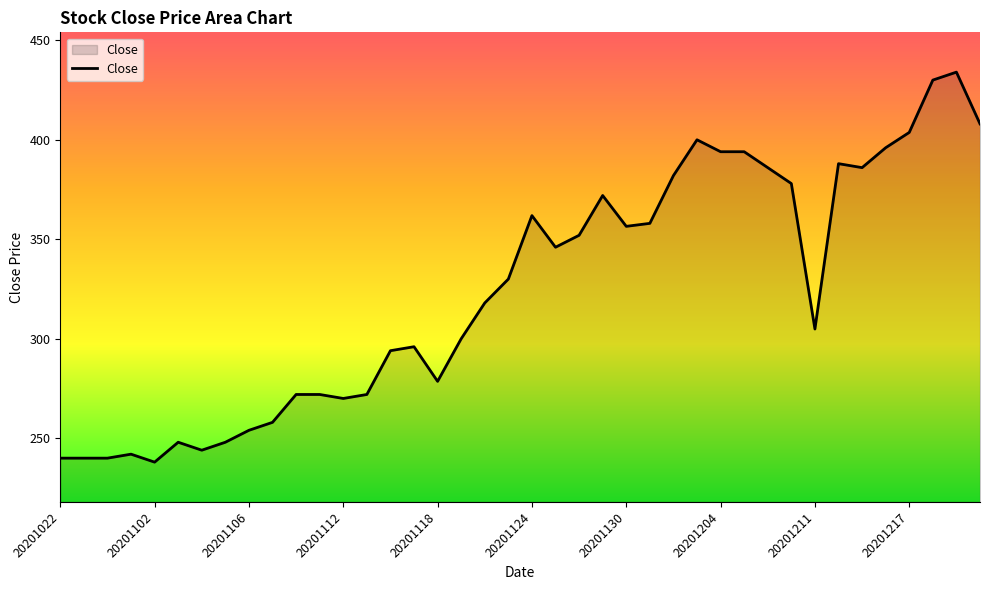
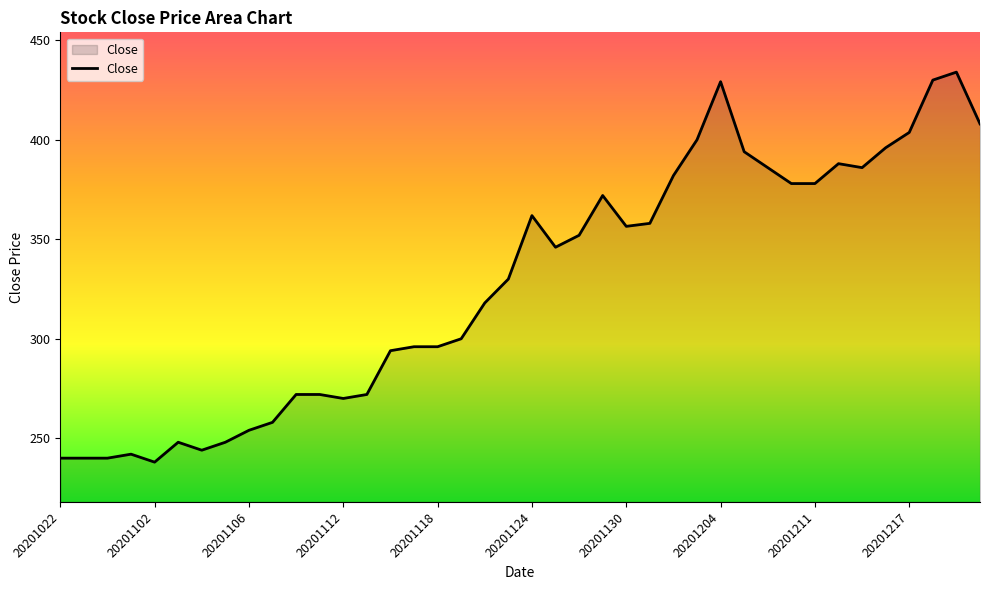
  {
    "20201022": 240,
    "20201102": 238,
    "20201106": 254,
    "20201112": 270,
-   "20201118": 279,
+   "20201118": 296,
    "20201124": 362,
    "20201130": 357,
-   "20201204": 394,
-   "20201211": 305,
+   "20201204": 429,
+   "20201211": 378,
    "20201217": 404
  }
